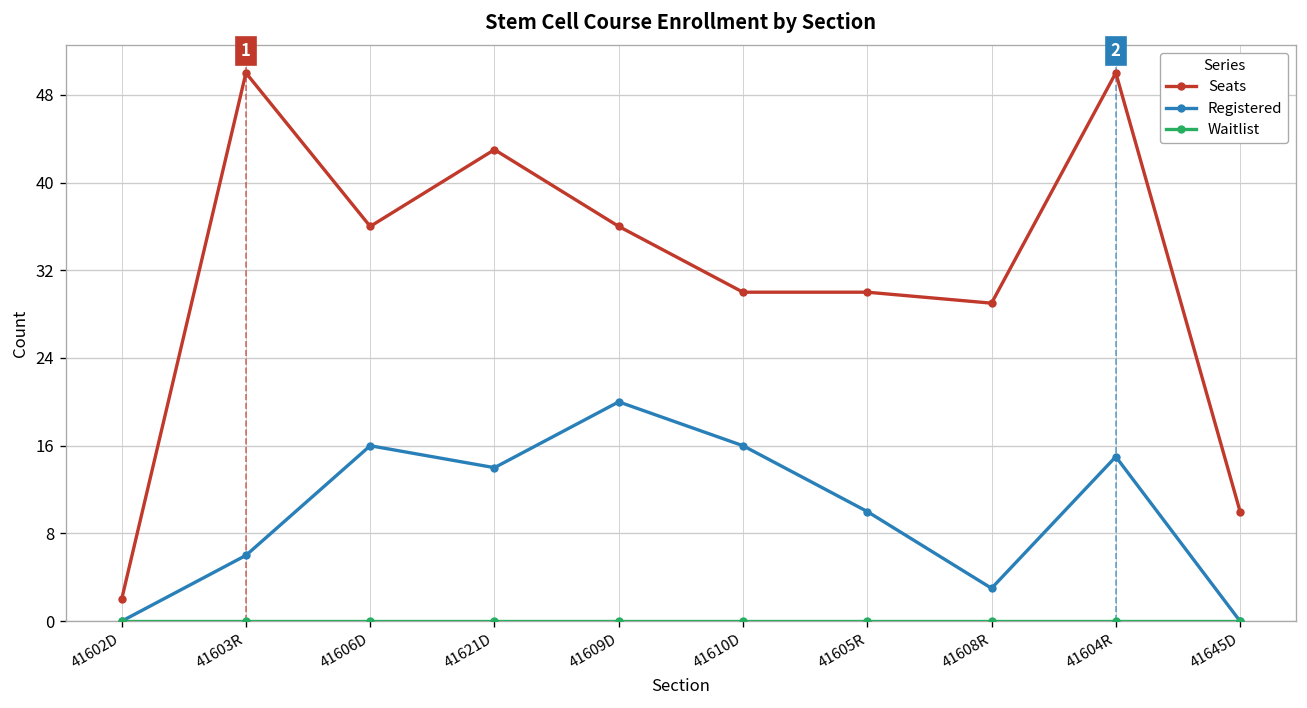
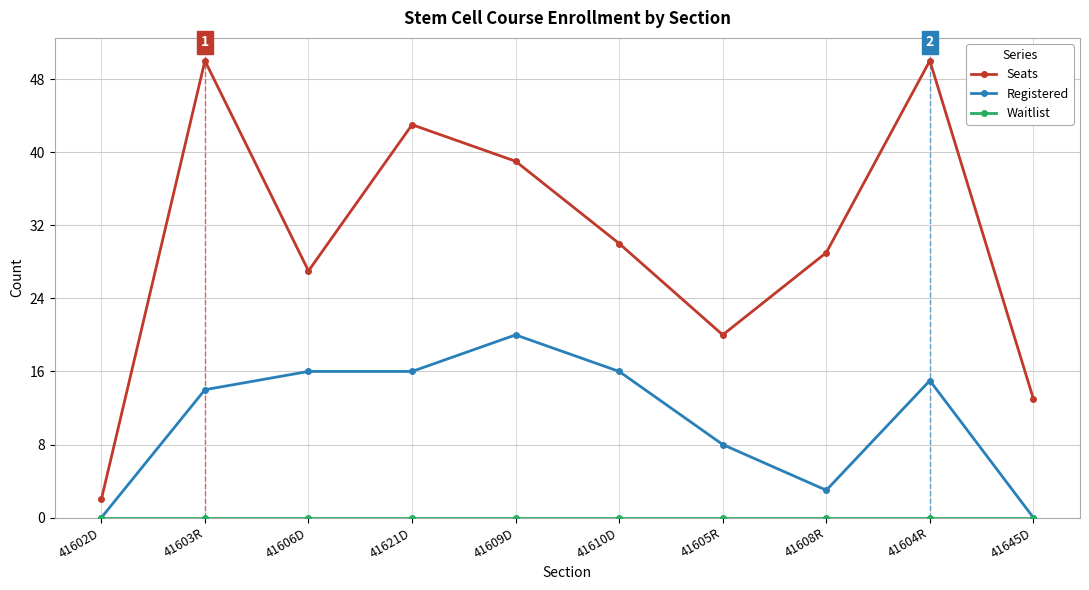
  {
    "Seats": {
      "41602D": 2,
-     "41606D": 36,
+     "41606D": 27,
      "41621D": 43,
-     "41609D": 36,
+     "41609D": 39,
      "41610D": 30,
-     "41605R": 30,
+     "41605R": 20,
      "41608R": 29,
-     "41645D": 10
+     "41645D": 13
    },
    "Registered": {
-     "41603R": 6,
+     "41603R": 14,
      "41606D": 16,
-     "41621D": 14,
+     "41621D": 16,
      "41609D": 20,
      "41610D": 16,
-     "41605R": 10,
+     "41605R": 8,
      "41608R": 3,
      "41604R": 15
    },
    "Waitlist": {
      "41603R": 0,
      "41606D": 0,
      "41621D": 0,
      "41609D": 0,
      "41610D": 0,
      "41605R": 0,
      "41608R": 0,
      "41604R": 0
    }
  }
